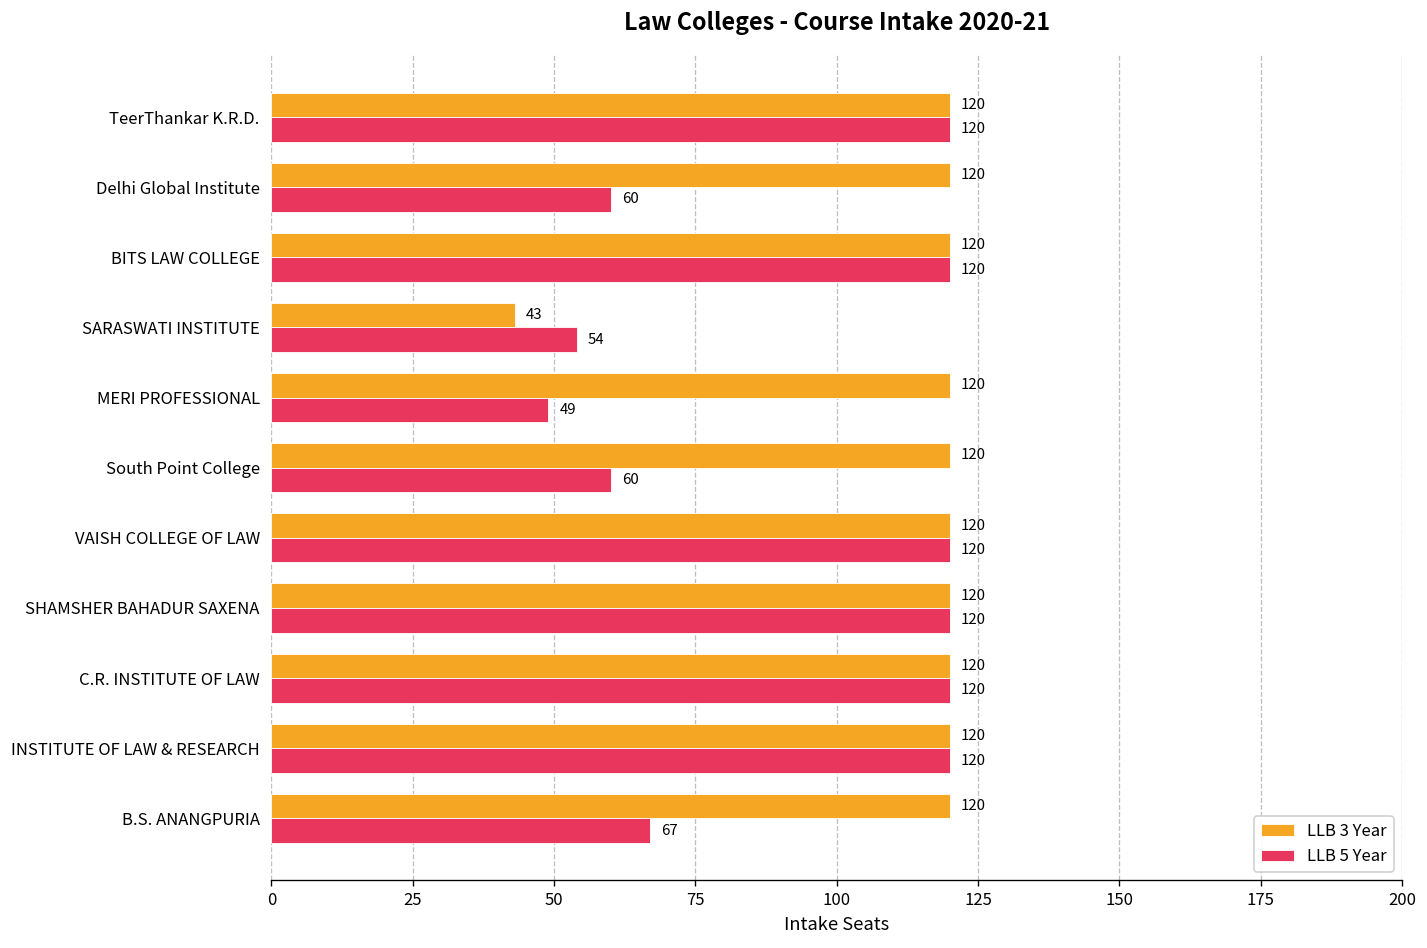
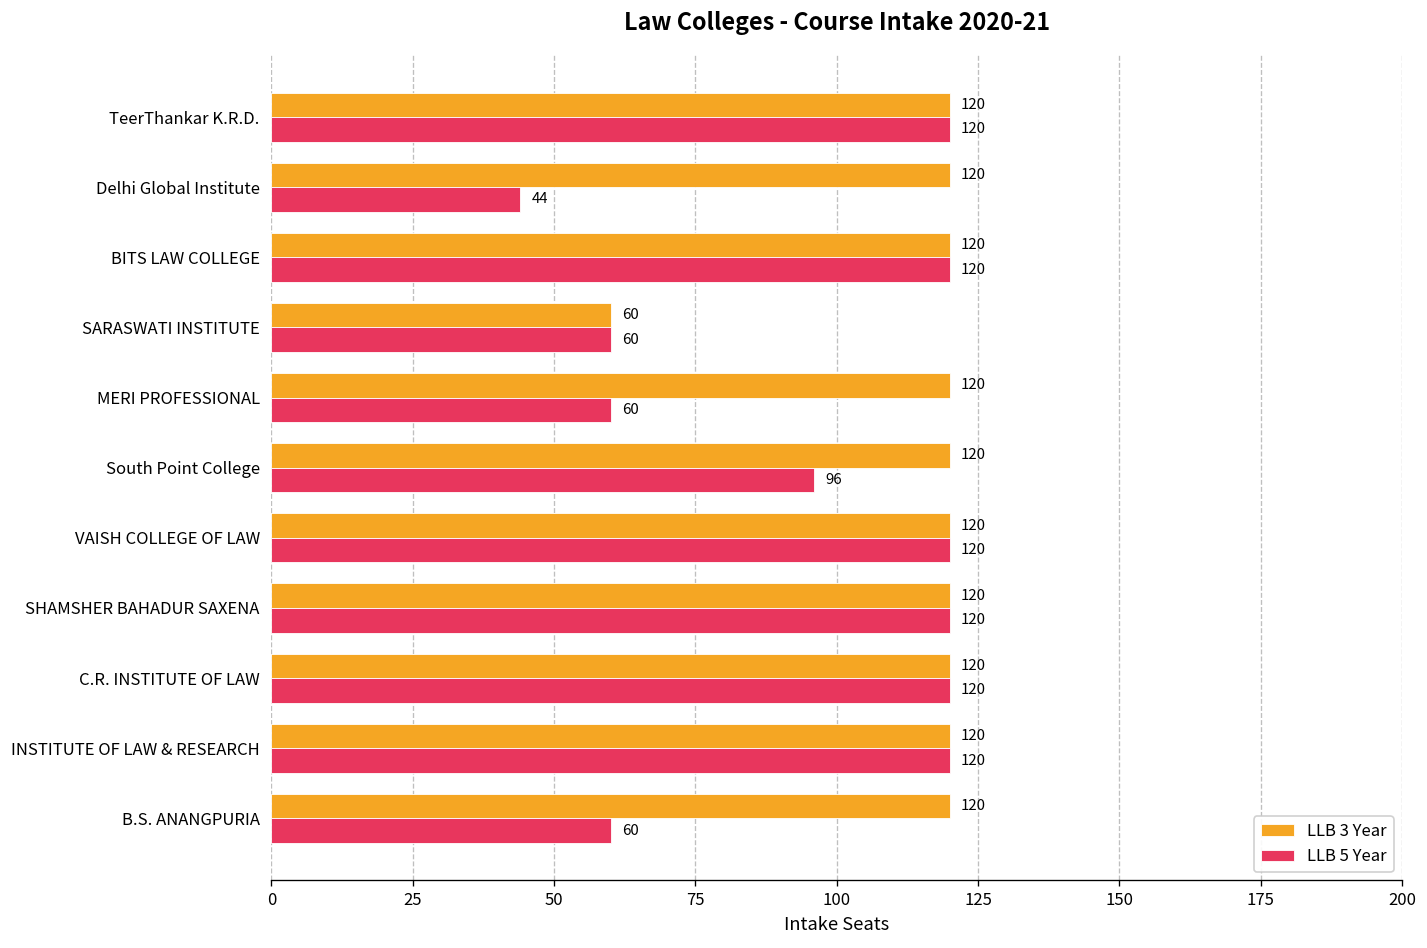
  {
    "LLB 3 Year": {
      "TeerThankar K.R.D.": 120,
      "Delhi Global Institute": 120,
      "BITS LAW COLLEGE": 120,
-     "SARASWATI INSTITUTE": 43,
+     "SARASWATI INSTITUTE": 60,
      "MERI PROFESSIONAL": 120,
      "South Point College": 120,
      "VAISH COLLEGE OF LAW": 120,
      "SHAMSHER BAHADUR SAXENA": 120,
      "C.R. INSTITUTE OF LAW": 120,
      "INSTITUTE OF LAW & RESEARCH": 120,
      "B.S. ANANGPURIA": 120
    },
    "LLB 5 Year": {
      "TeerThankar K.R.D.": 120,
-     "Delhi Global Institute": 60,
+     "Delhi Global Institute": 44,
      "BITS LAW COLLEGE": 120,
-     "SARASWATI INSTITUTE": 54,
-     "MERI PROFESSIONAL": 49,
-     "South Point College": 60,
+     "SARASWATI INSTITUTE": 60,
+     "MERI PROFESSIONAL": 60,
+     "South Point College": 96,
      "VAISH COLLEGE OF LAW": 120,
      "SHAMSHER BAHADUR SAXENA": 120,
      "C.R. INSTITUTE OF LAW": 120,
      "INSTITUTE OF LAW & RESEARCH": 120,
-     "B.S. ANANGPURIA": 67
+     "B.S. ANANGPURIA": 60
    }
  }
